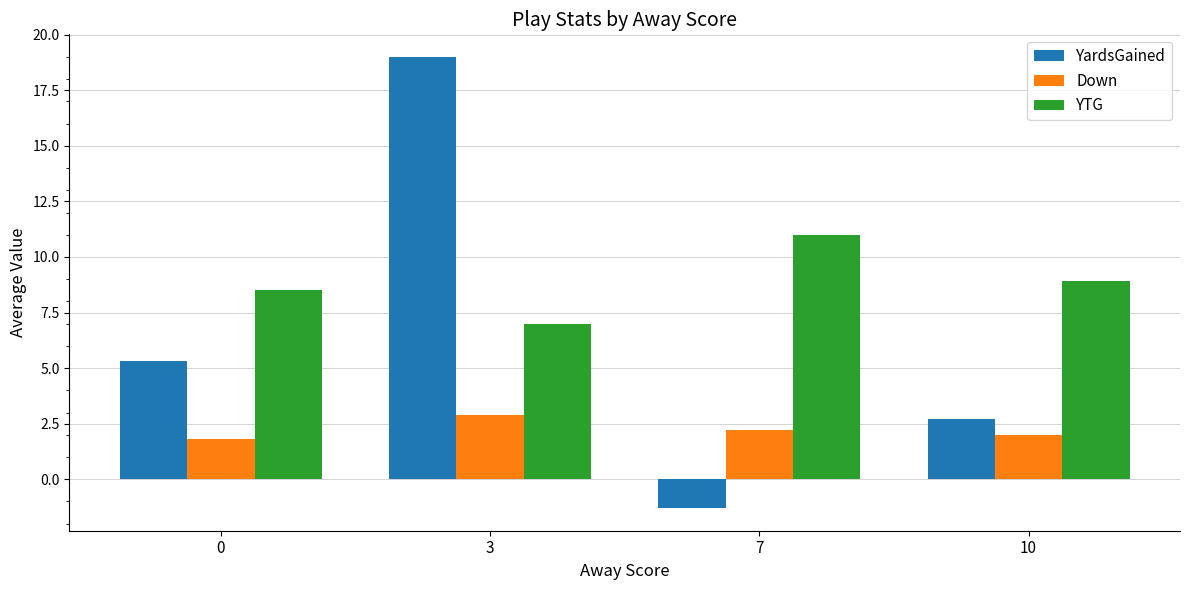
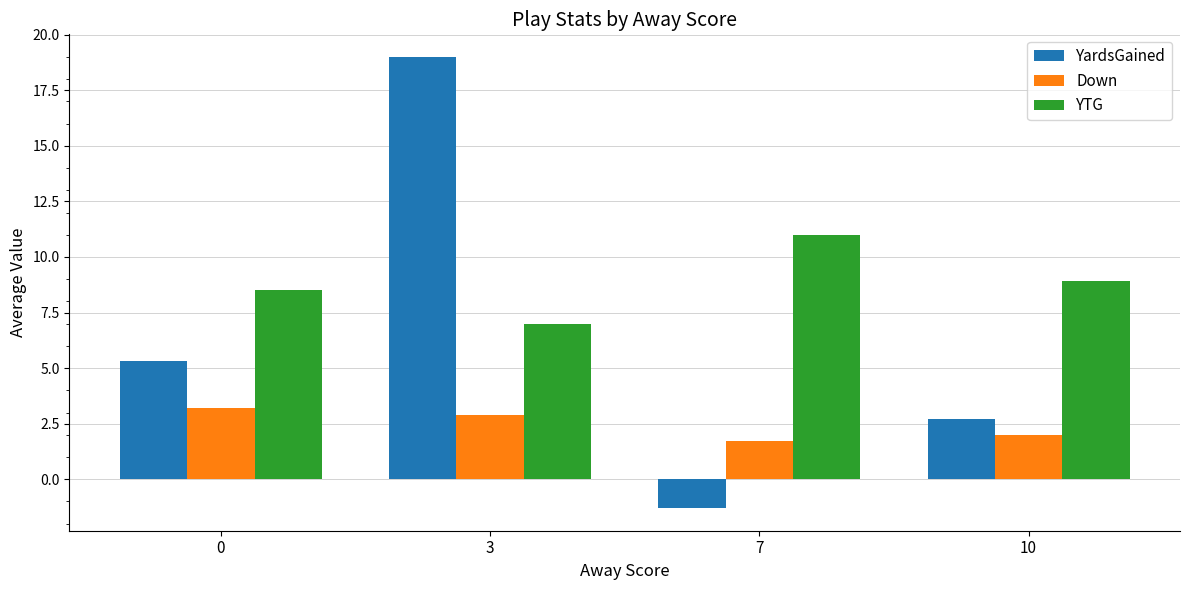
  {
    "YardsGained": {
      "0": 5.3,
      "3": 19.0,
      "7": -1.3,
      "10": 2.7
    },
    "Down": {
-     "0": 1.8,
+     "0": 3.2,
      "3": 2.9,
-     "7": 2.2,
+     "7": 1.7,
      "10": 2.0
    },
    "YTG": {
      "0": 8.5,
      "3": 7.0,
      "7": 11.0,
      "10": 8.9
    }
  }
